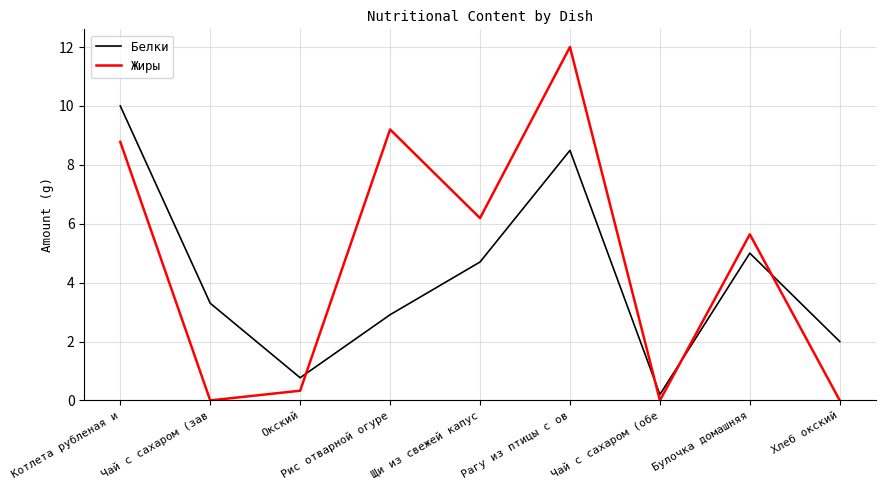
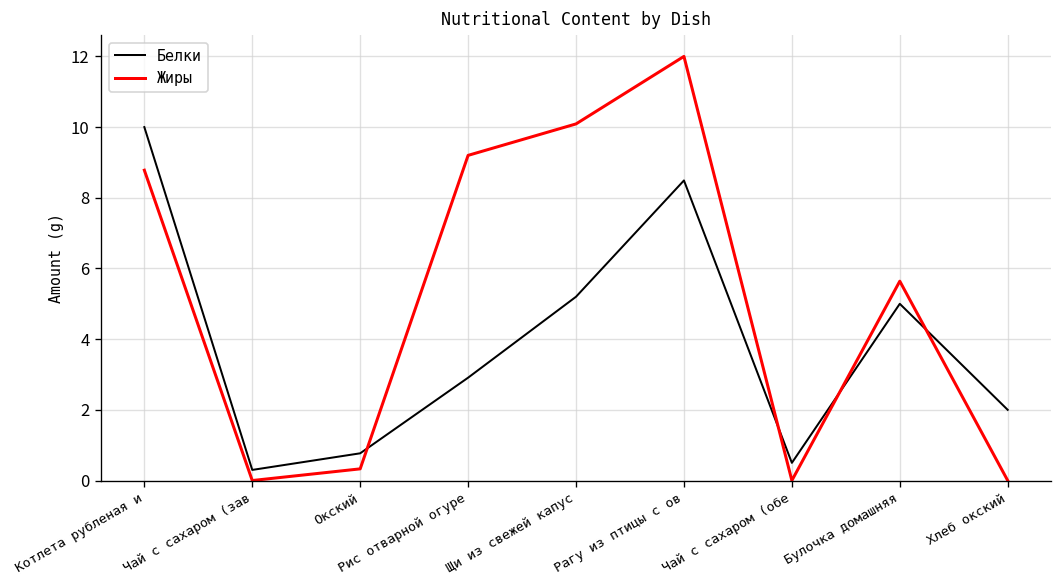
  {
    "Белки": {
      "Котлета рубленая и": 10.0,
-     "Чай с сахаром (зав": 3.3,
+     "Чай с сахаром (зав": 0.3,
      "Окский": 0.8,
      "Рис отварной огуре": 2.9,
-     "Щи из свежей капус": 4.7,
+     "Щи из свежей капус": 5.2,
      "Рагу из птицы с ов": 8.5,
-     "Чай с сахаром (обе": 0.2,
+     "Чай с сахаром (обе": 0.5,
      "Булочка домашняя": 5.0,
      "Хлеб окский": 2.0
    },
    "Жиры": {
      "Котлета рубленая и": 8.8,
      "Чай с сахаром (зав": 0.0,
      "Окский": 0.3,
      "Рис отварной огуре": 9.2,
-     "Щи из свежей капус": 6.2,
+     "Щи из свежей капус": 10.1,
      "Рагу из птицы с ов": 12.0,
      "Чай с сахаром (обе": 0.0,
      "Булочка домашняя": 5.6,
      "Хлеб окский": 0.0
    }
  }
